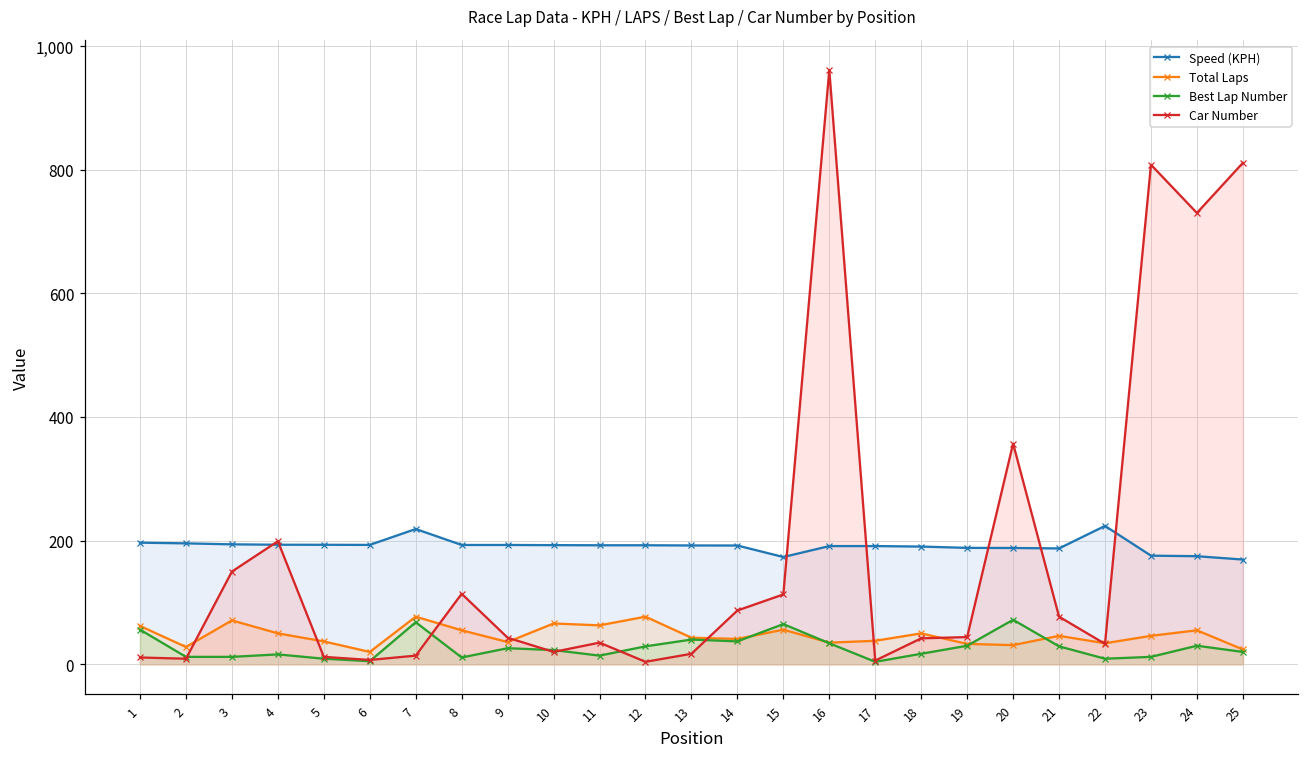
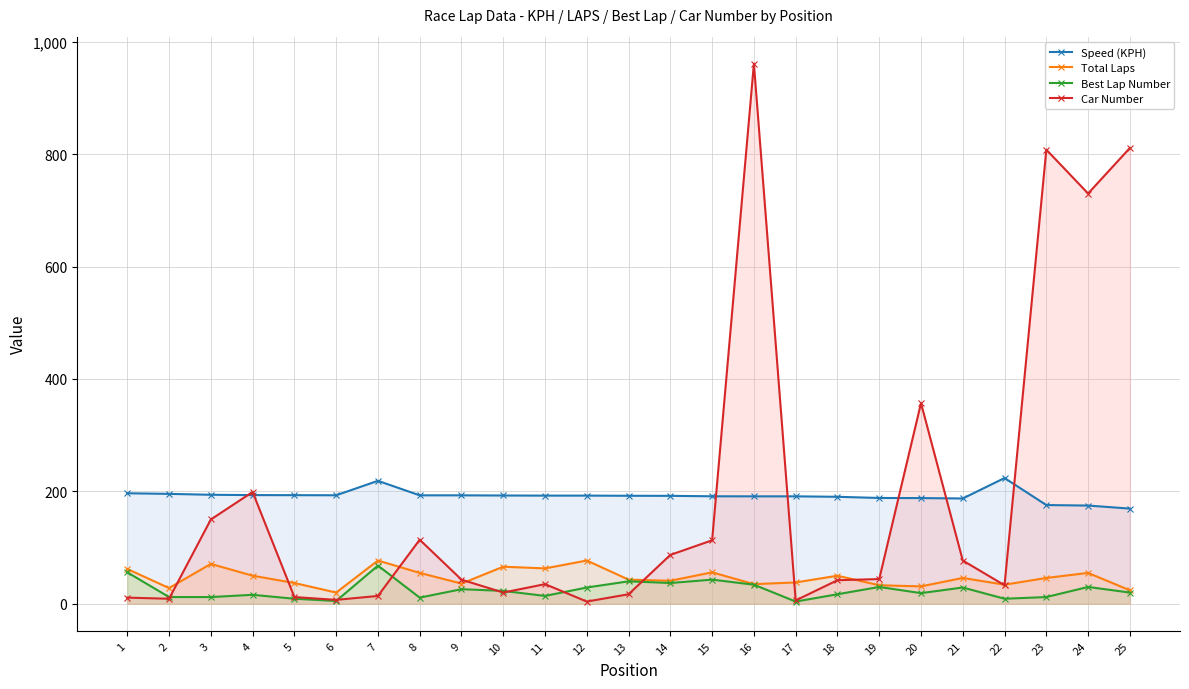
  {
    "Speed (KPH)": {
      "1": 200,
      "2": 200,
      "3": 190,
      "4": 190,
      "5": 190,
      "6": 190,
      "7": 220,
      "8": 190,
      "9": 190,
      "10": 190,
      "11": 190,
      "12": 190,
      "13": 190,
      "14": 190,
-     "15": 170,
+     "15": 190,
      "16": 190,
      "17": 190,
      "18": 190,
      "19": 190,
      "20": 190,
      "21": 190,
      "22": 220,
      "23": 180,
      "24": 170,
      "25": 170
    },
    "Total Laps": {
      "1": 60,
      "2": 30,
      "3": 70,
      "4": 50,
      "5": 40,
      "6": 20,
      "7": 80,
      "8": 60,
      "9": 40,
      "10": 70,
      "11": 60,
      "12": 80,
      "15": 60,
      "17": 40,
      "18": 50,
      "20": 30,
      "21": 50,
      "23": 50,
      "24": 60
    },
    "Best Lap Number": {
      "1": 60,
      "3": 10,
      "4": 20,
      "7": 70,
      "8": 10,
      "9": 30,
      "11": 10,
      "12": 30,
-     "15": 70,
+     "15": 40,
      "18": 20,
-     "20": 70,
+     "20": 20,
      "21": 30,
      "22": 10,
      "23": 10,
      "24": 30
    },
    "Car Number": {
      "1": 10,
      "3": 150,
      "4": 200,
      "7": 10,
      "8": 110,
      "9": 40,
      "11": 40,
      "12": 0,
      "13": 20,
      "14": 90,
      "15": 110,
      "16": 960,
      "18": 40,
      "19": 40,
      "20": 360,
      "21": 80,
      "23": 810,
      "24": 730,
      "25": 810
    }
  }
